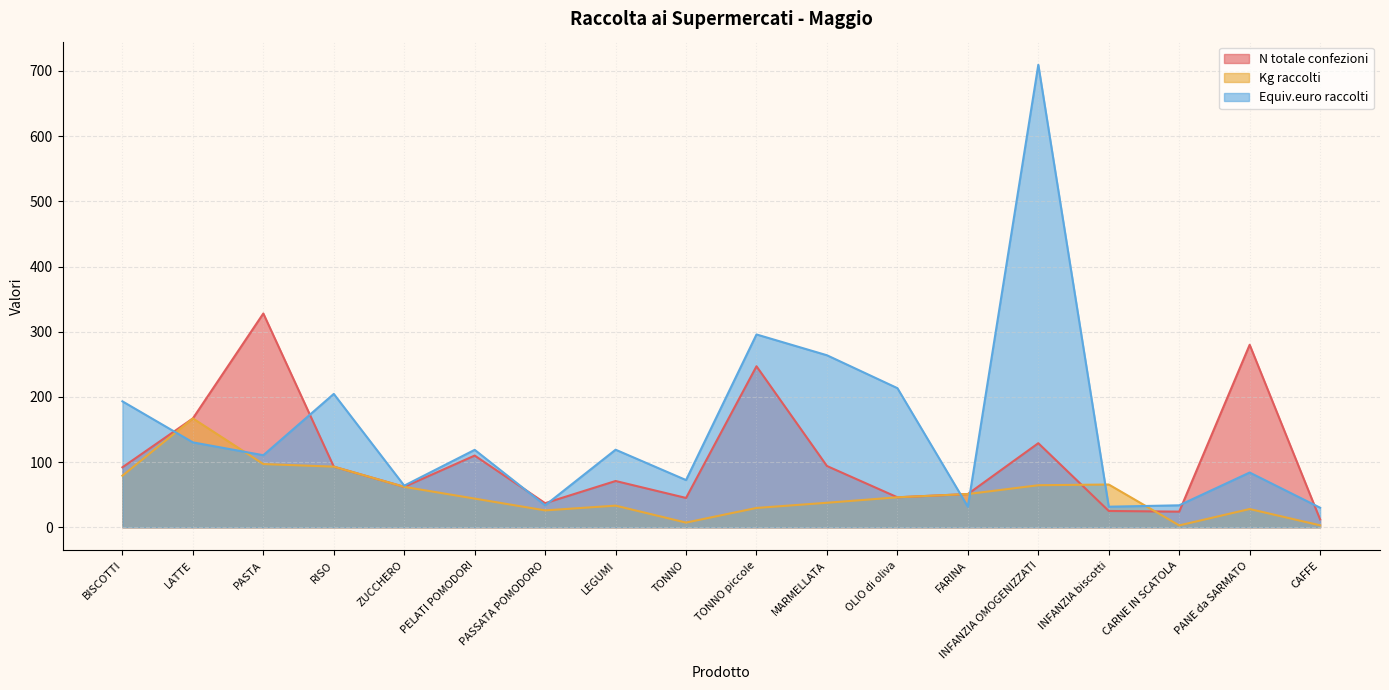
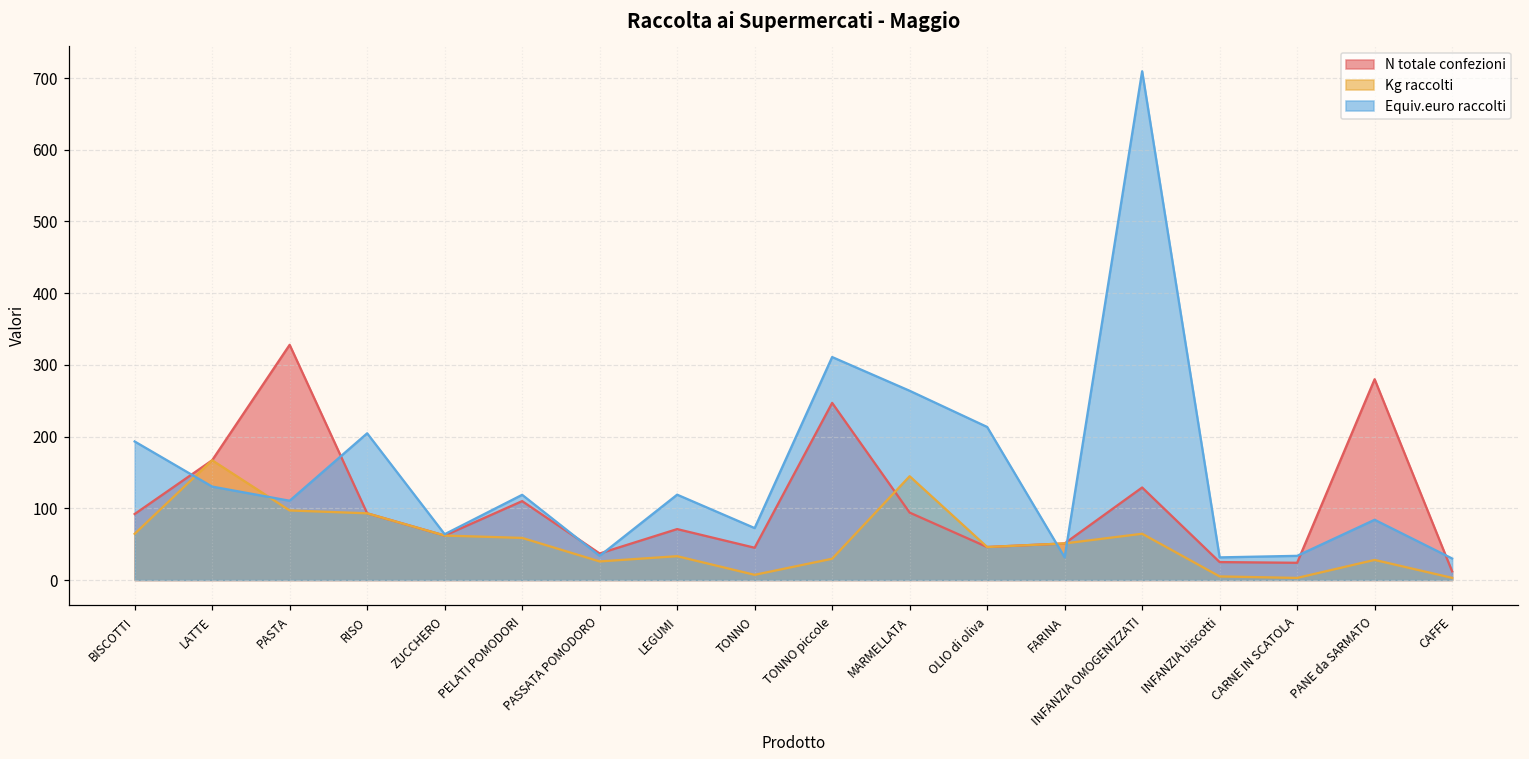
  {
    "N totale confezioni": {
      "BISCOTTI": 90,
      "PASTA": 330,
      "PELATI POMODORI": 110,
      "LEGUMI": 70,
      "TONNO": 50,
      "TONNO piccole": 250,
      "MARMELLATA": 90,
      "INFANZIA OMOGENIZZATI": 130,
      "INFANZIA biscotti": 30,
      "CARNE IN SCATOLA": 20,
      "PANE da SARMATO": 280,
      "CAFFE": 10
    },
    "Kg raccolti": {
-     "BISCOTTI": 80,
+     "BISCOTTI": 60,
      "PASTA": 100,
-     "PELATI POMODORI": 40,
+     "PELATI POMODORI": 60,
      "PASSATA POMODORO": 30,
      "LEGUMI": 30,
      "TONNO": 10,
      "TONNO piccole": 30,
-     "MARMELLATA": 40,
+     "MARMELLATA": 140,
      "INFANZIA OMOGENIZZATI": 60,
-     "INFANZIA biscotti": 70,
+     "INFANZIA biscotti": 10,
      "CARNE IN SCATOLA": 0,
      "PANE da SARMATO": 30,
      "CAFFE": 0
    },
    "Equiv.euro raccolti": {
      "BISCOTTI": 190,
      "LATTE": 130,
      "PASTA": 110,
      "RISO": 200,
      "PELATI POMODORI": 120,
      "LEGUMI": 120,
      "TONNO": 70,
-     "TONNO piccole": 300,
+     "TONNO piccole": 310,
      "MARMELLATA": 260,
      "OLIO di oliva": 210,
      "FARINA": 30,
      "INFANZIA OMOGENIZZATI": 710,
      "INFANZIA biscotti": 30,
      "CARNE IN SCATOLA": 30,
      "PANE da SARMATO": 80,
      "CAFFE": 30
    }
  }
